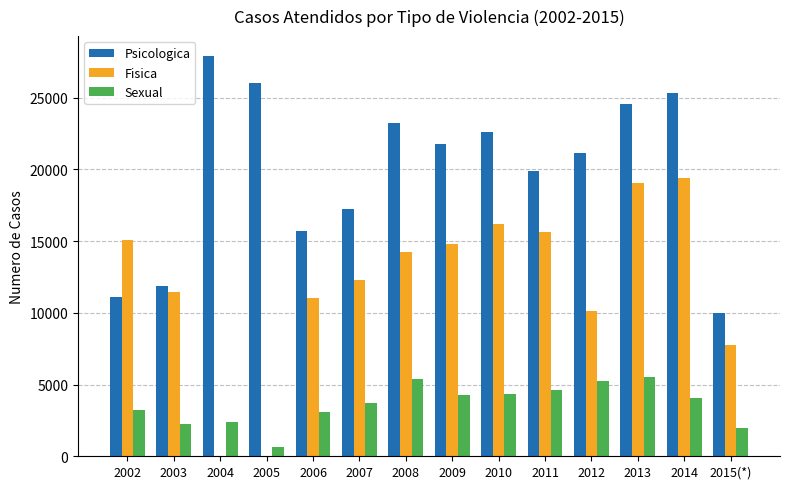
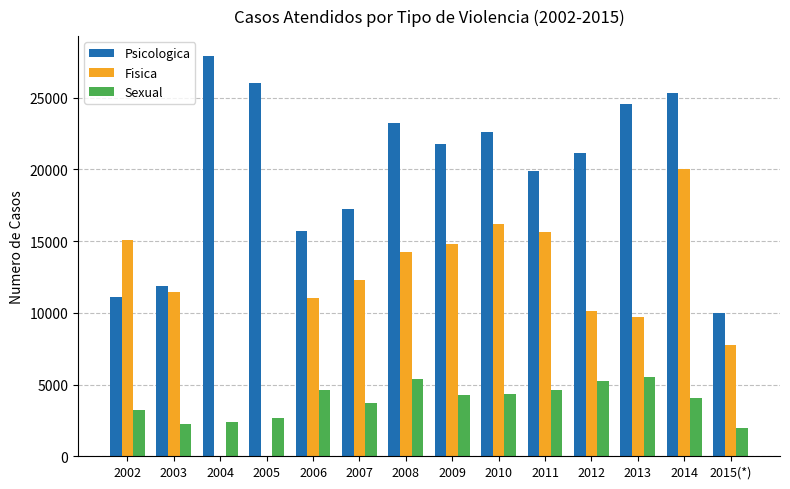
  {
    "Psicologica": {
      "2002": 11100,
      "2003": 11900,
      "2004": 27900,
      "2005": 26000,
      "2006": 15700,
      "2007": 17200,
      "2008": 23200,
      "2009": 21800,
      "2010": 22600,
      "2011": 19900,
      "2012": 21100,
      "2013": 24500,
      "2014": 25400,
      "2015(*)": 10000
    },
    "Fisica": {
      "2002": 15000,
      "2003": 11500,
      "2004": 0,
      "2005": 0,
      "2006": 11000,
      "2007": 12300,
      "2008": 14300,
      "2009": 14800,
      "2010": 16200,
      "2011": 15700,
      "2012": 10100,
-     "2013": 19000,
-     "2014": 19400,
+     "2013": 9700,
+     "2014": 20100,
      "2015(*)": 7700
    },
    "Sexual": {
      "2002": 3200,
      "2003": 2300,
      "2004": 2400,
-     "2005": 700,
-     "2006": 3100,
+     "2005": 2700,
+     "2006": 4600,
      "2007": 3700,
      "2008": 5400,
      "2009": 4300,
      "2010": 4300,
      "2011": 4600,
      "2012": 5200,
      "2013": 5600,
      "2014": 4100,
      "2015(*)": 2000
    }
  }
